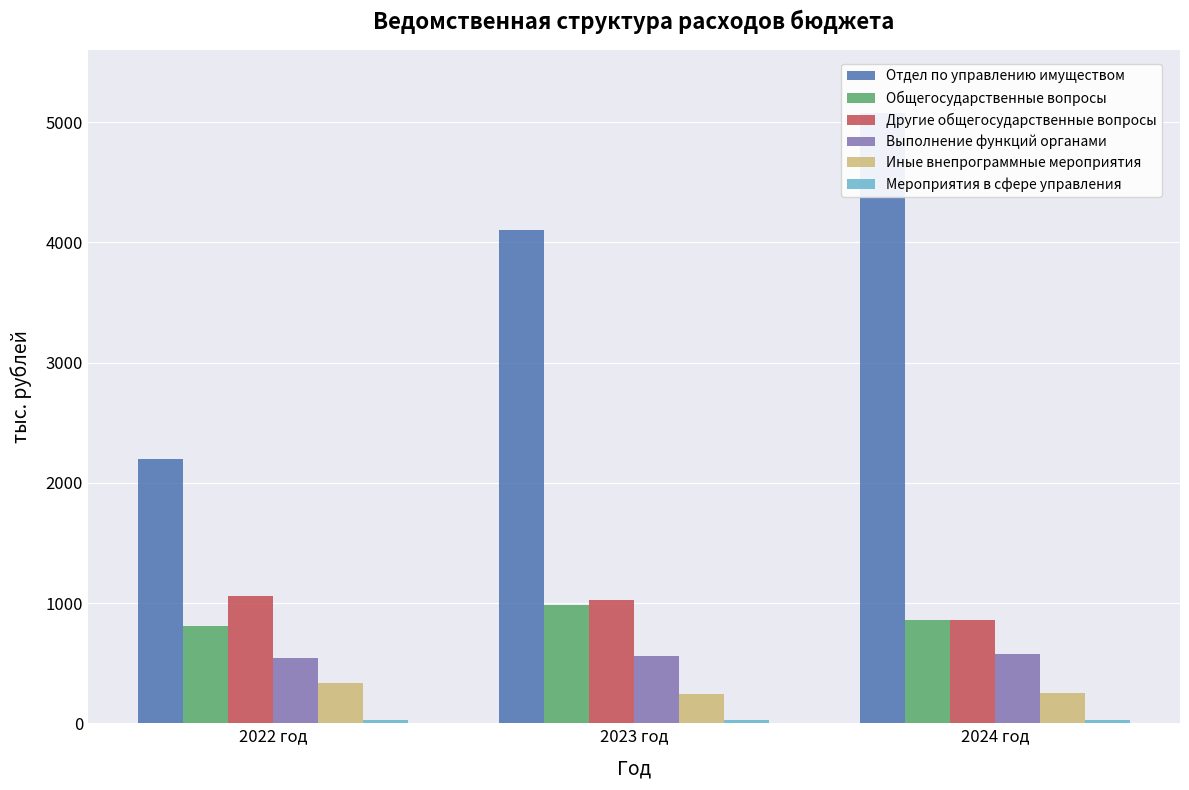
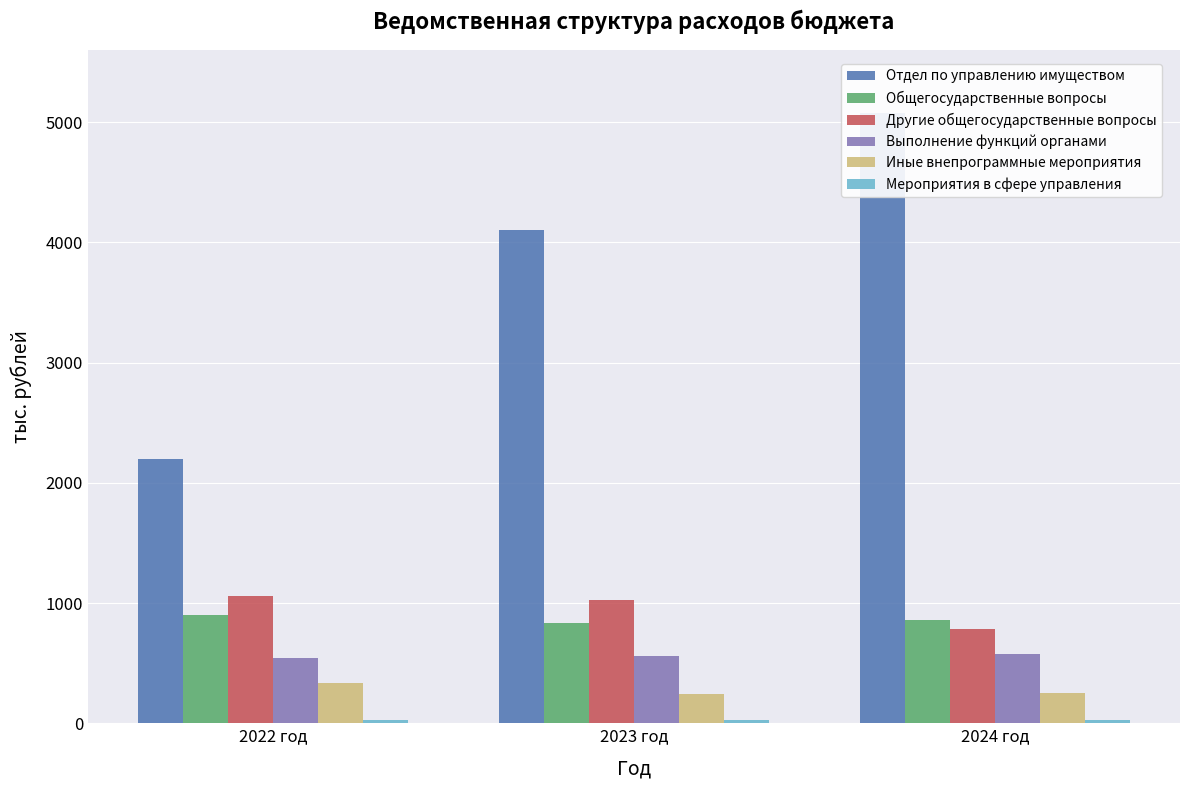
  {
    "Общегосударственные вопросы": {
-     "2022 год": 810,
-     "2023 год": 990,
+     "2022 год": 900,
+     "2023 год": 830,
      "2024 год": 860
    },
    "Другие общегосударственные вопросы": {
      "2022 год": 1060,
      "2023 год": 1030,
-     "2024 год": 860
+     "2024 год": 790
    },
    "Иные внепрограммные мероприятия": {
      "2022 год": 340,
      "2023 год": 250,
      "2024 год": 250
    },
    "Мероприятия в сфере управления": {
      "2022 год": 30,
      "2023 год": 30,
      "2024 год": 30
    }
  }
